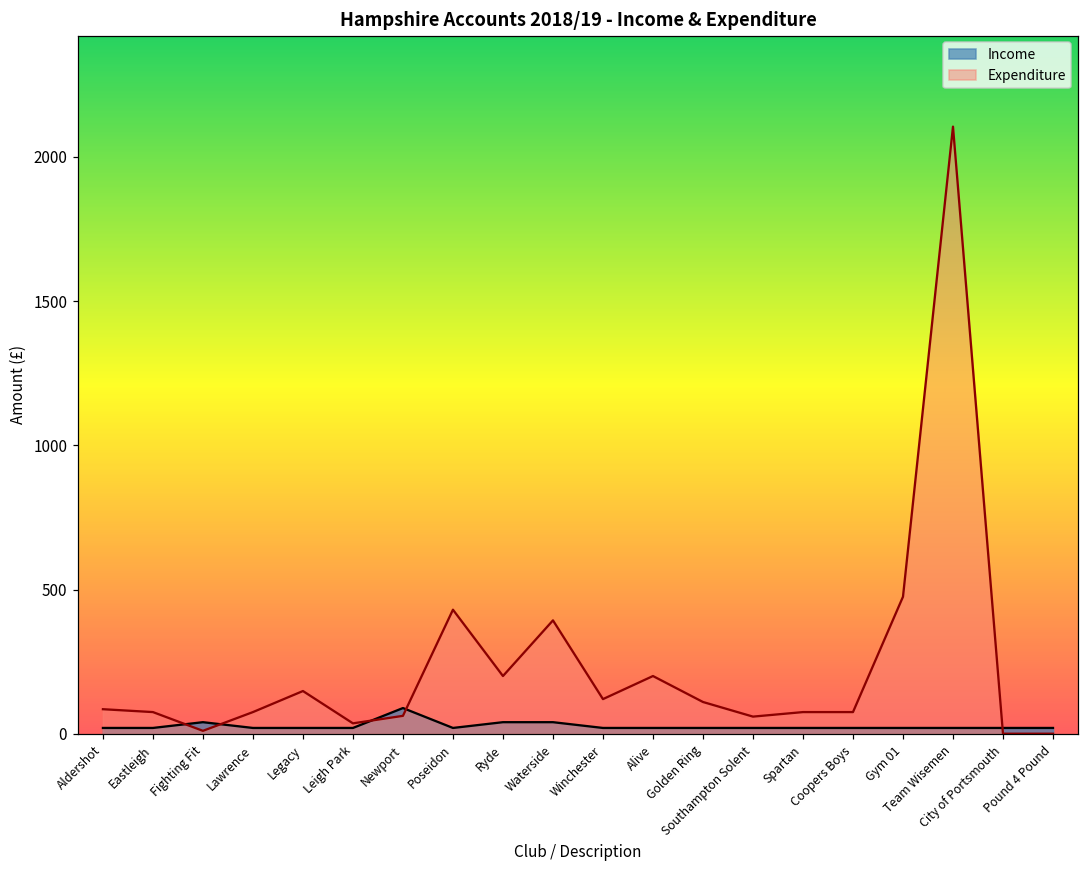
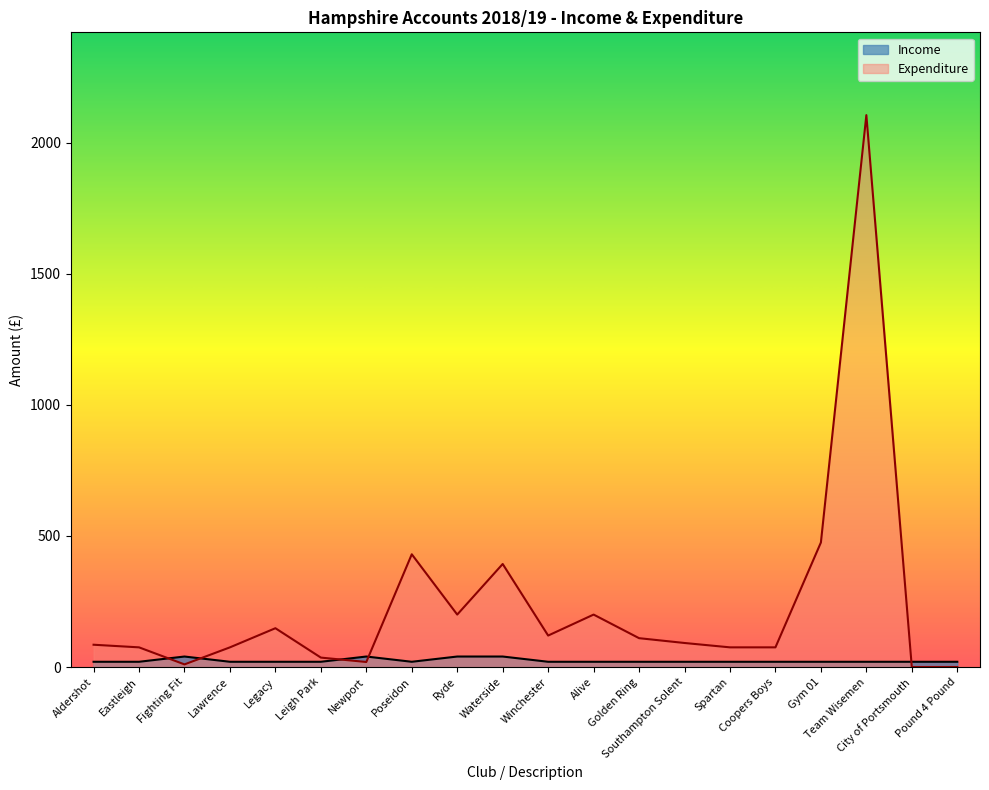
  {
    "Income": {
      "Aldershot": 20,
      "Eastleigh": 20,
      "Fighting Fit": 40,
      "Lawrence": 20,
      "Legacy": 20,
      "Leigh Park": 20,
-     "Newport": 90,
+     "Newport": 40,
      "Poseidon": 20,
      "Ryde": 40,
      "Waterside": 40,
      "Winchester": 20,
      "Alive": 20,
      "Golden Ring": 20,
      "Southampton Solent": 20,
      "Spartan": 20,
      "Coopers Boys": 20,
      "Gym 01": 20,
      "Team Wisemen": 20,
      "City of Portsmouth": 20,
      "Pound 4 Pound": 20
    },
    "Expenditure": {
      "Aldershot": 90,
      "Eastleigh": 80,
      "Fighting Fit": 10,
      "Lawrence": 80,
      "Legacy": 150,
      "Leigh Park": 40,
-     "Newport": 60,
+     "Newport": 20,
      "Poseidon": 430,
      "Ryde": 200,
      "Waterside": 390,
      "Winchester": 120,
      "Alive": 200,
      "Golden Ring": 110,
-     "Southampton Solent": 60,
+     "Southampton Solent": 90,
      "Spartan": 80,
      "Coopers Boys": 80,
      "Gym 01": 480,
      "Team Wisemen": 2110,
      "City of Portsmouth": 0,
      "Pound 4 Pound": 0
    }
  }
